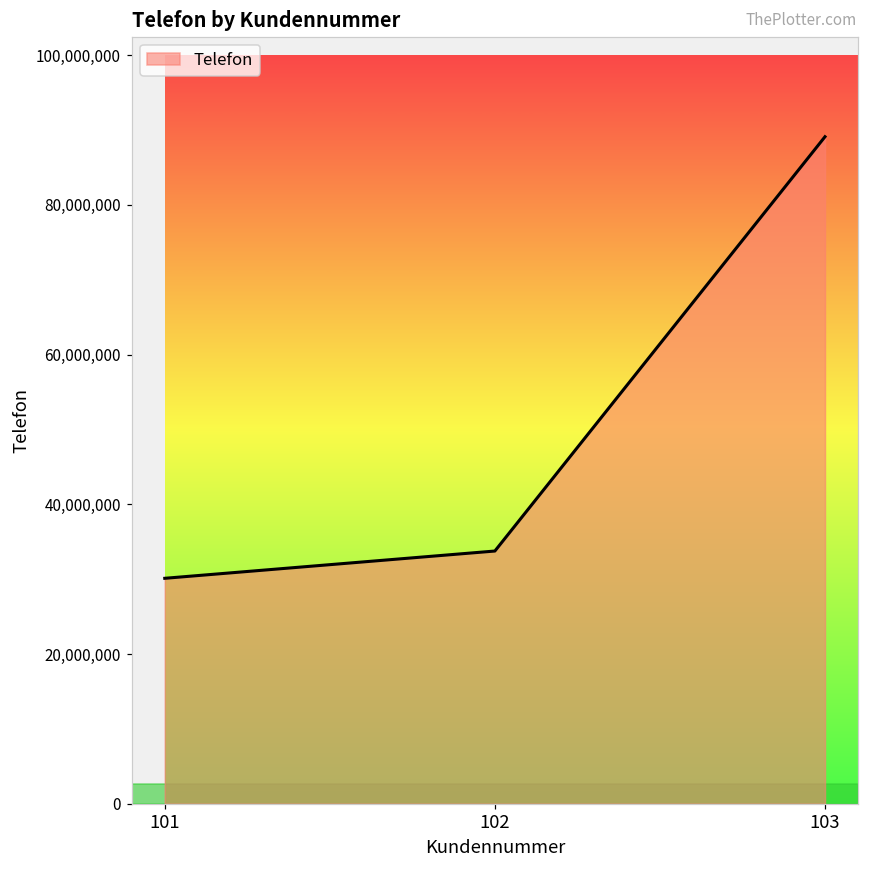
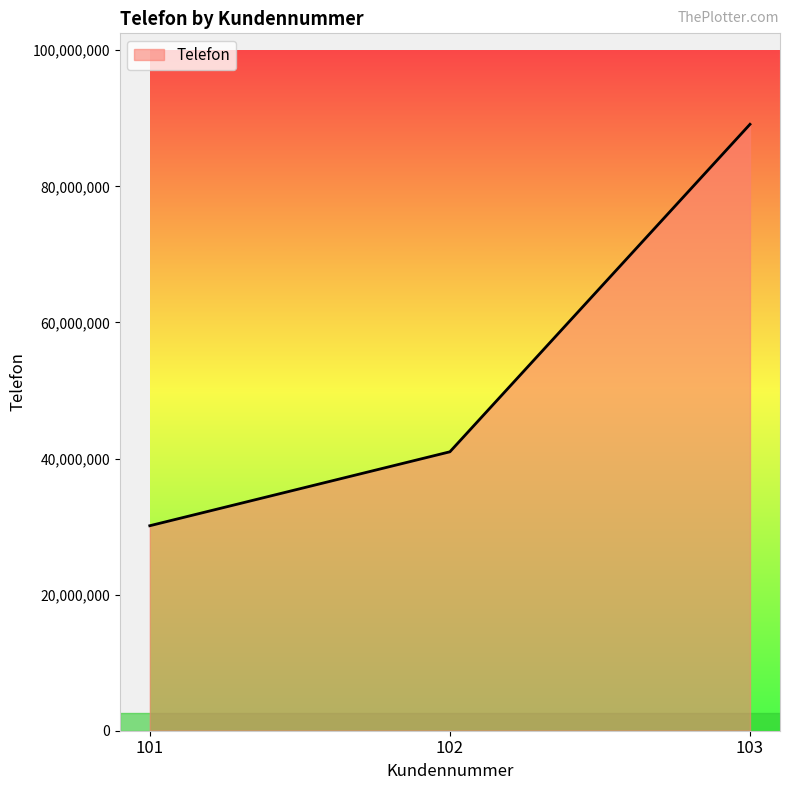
  {
    "101": "30,000,000",
-   "102": "34,000,000",
+   "102": "41,000,000",
    "103": "89,000,000"
  }
